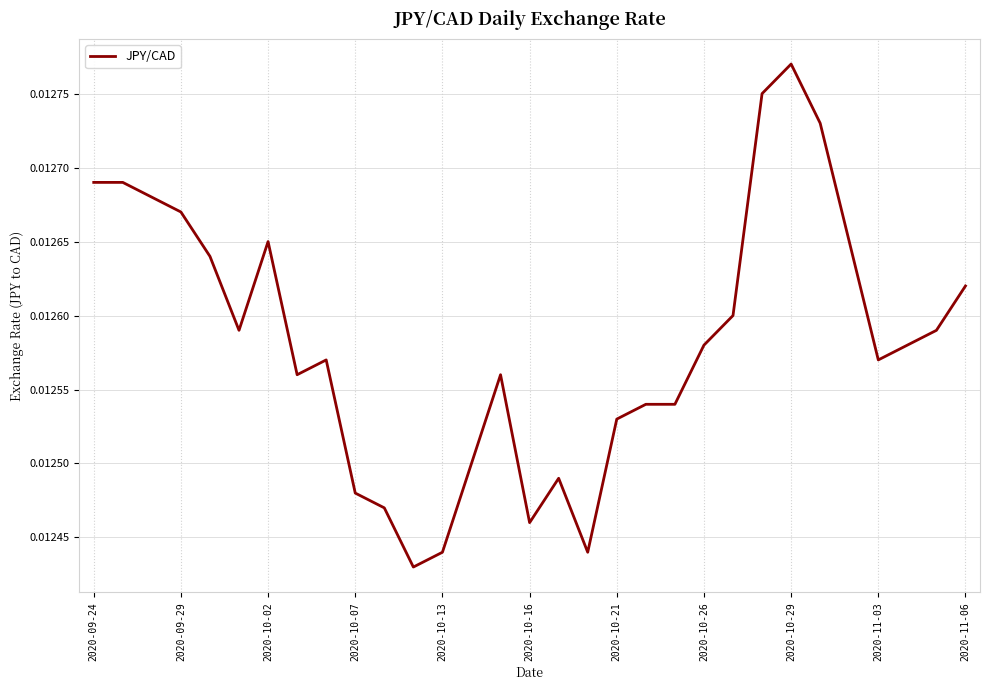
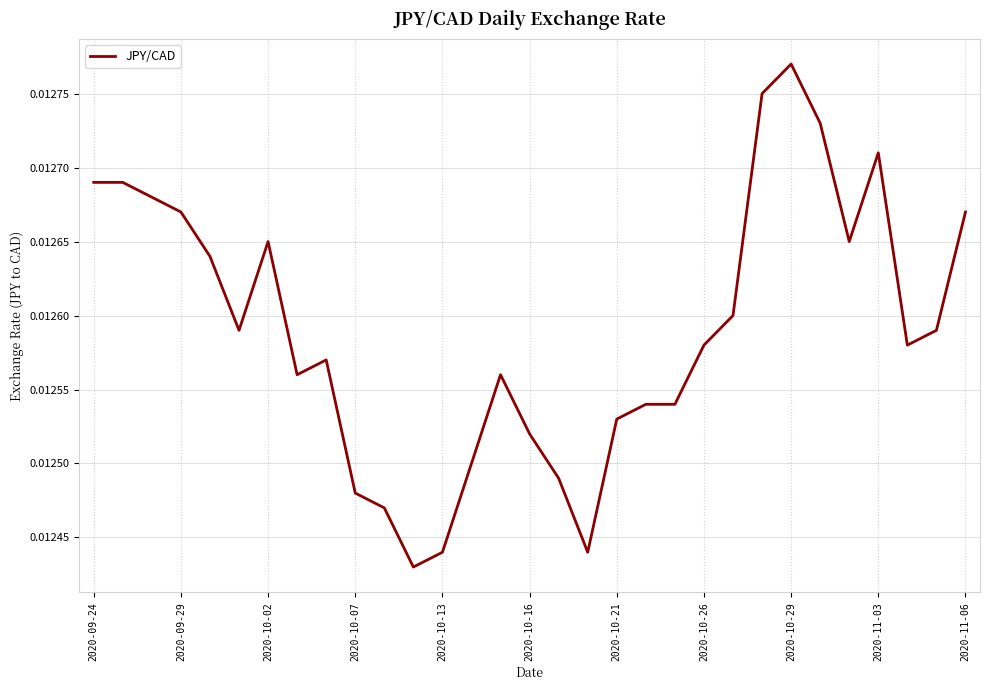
  {
    "2020-09-24": 0.01269,
    "2020-09-29": 0.01267,
    "2020-10-02": 0.01265,
    "2020-10-07": 0.01248,
    "2020-10-13": 0.01244,
-   "2020-10-16": 0.01246,
+   "2020-10-16": 0.01252,
    "2020-10-21": 0.01253,
    "2020-10-26": 0.01258,
    "2020-10-29": 0.01277,
-   "2020-11-03": 0.01257,
-   "2020-11-06": 0.01262
+   "2020-11-03": 0.01271,
+   "2020-11-06": 0.01267
  }
